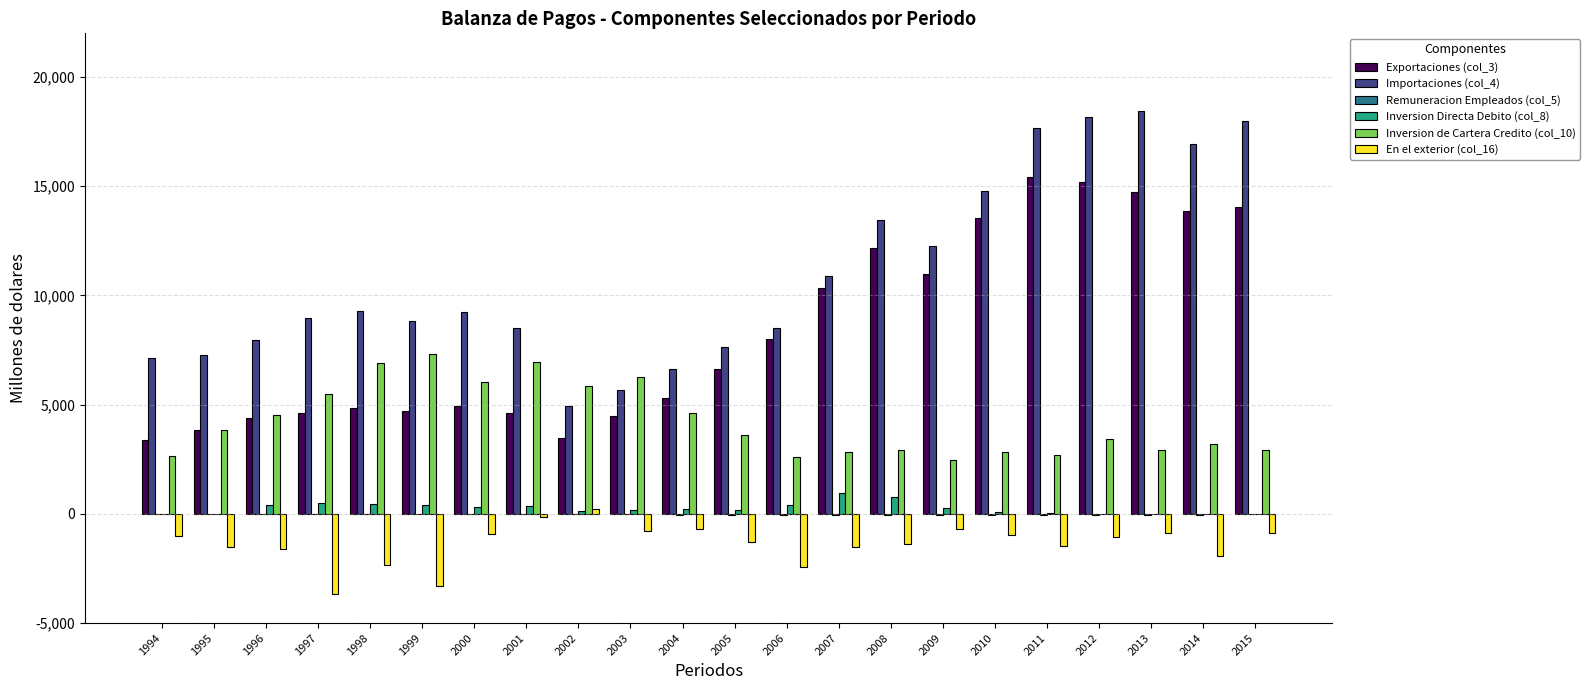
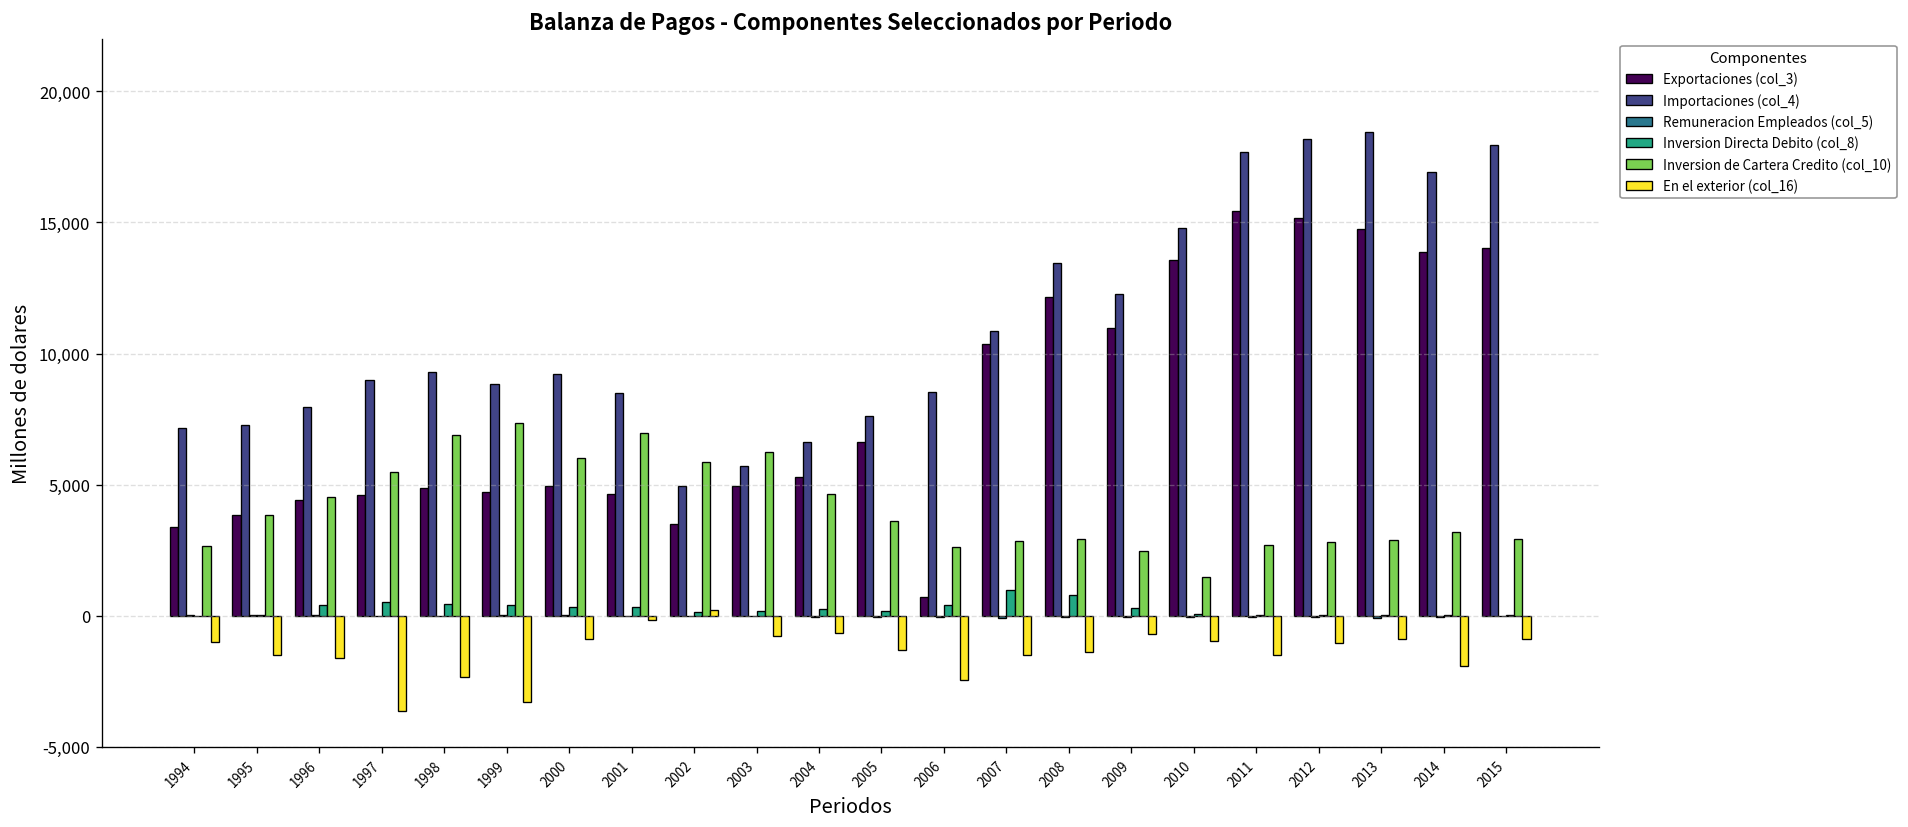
  {
    "Exportaciones (col_3)": {
      "1994": "3,400",
      "1995": "3,800",
      "1996": "4,400",
      "1997": "4,600",
      "1998": "4,900",
      "1999": "4,700",
      "2000": "4,900",
      "2001": "4,600",
      "2002": "3,500",
-     "2003": "4,500",
+     "2003": "4,900",
      "2004": "5,300",
      "2005": "6,600",
-     "2006": "8,000",
+     "2006": "700",
      "2007": "10,400",
      "2008": "12,200",
      "2009": "11,000",
      "2010": "13,500",
      "2011": "15,400",
      "2012": "15,200",
      "2013": "14,700",
      "2014": "13,900",
      "2015": "14,000"
    },
    "Inversion de Cartera Credito (col_10)": {
      "1994": "2,700",
      "1995": "3,800",
      "1996": "4,500",
      "1997": "5,500",
      "1998": "6,900",
      "1999": "7,300",
      "2000": "6,000",
      "2001": "7,000",
      "2002": "5,900",
      "2003": "6,200",
      "2004": "4,600",
      "2005": "3,600",
      "2006": "2,600",
      "2007": "2,900",
      "2008": "2,900",
      "2009": "2,500",
-     "2010": "2,800",
+     "2010": "1,500",
      "2011": "2,700",
-     "2012": "3,400",
+     "2012": "2,800",
      "2013": "2,900",
      "2014": "3,200",
      "2015": "2,900"
    },
    "En el exterior (col_16)": {
      "1994": "-1,000",
      "1995": "-1,500",
      "1996": "-1,600",
      "1997": "-3,700",
      "1998": "-2,300",
      "1999": "-3,300",
      "2000": "-900",
      "2001": "-200",
      "2002": "200",
      "2003": "-800",
      "2004": "-700",
      "2005": "-1,300",
      "2006": "-2,400",
      "2007": "-1,500",
      "2008": "-1,400",
      "2009": "-700",
      "2010": "-1,000",
      "2011": "-1,500",
      "2012": "-1,100",
      "2013": "-900",
      "2014": "-1,900",
      "2015": "-900"
    }
  }
